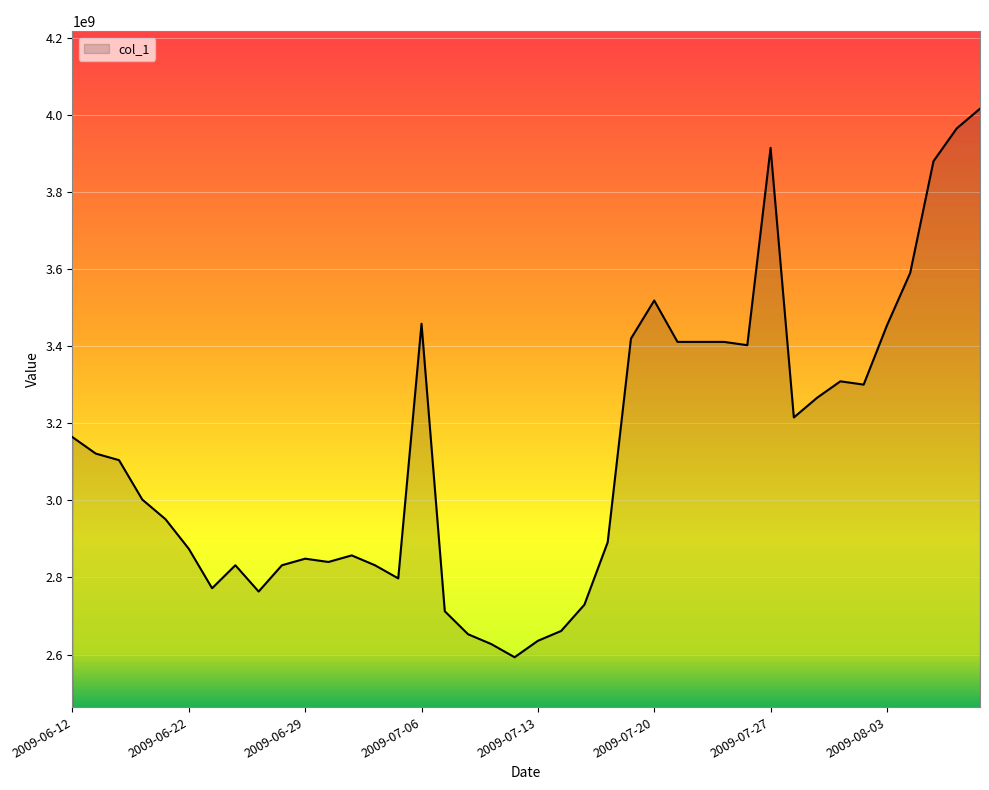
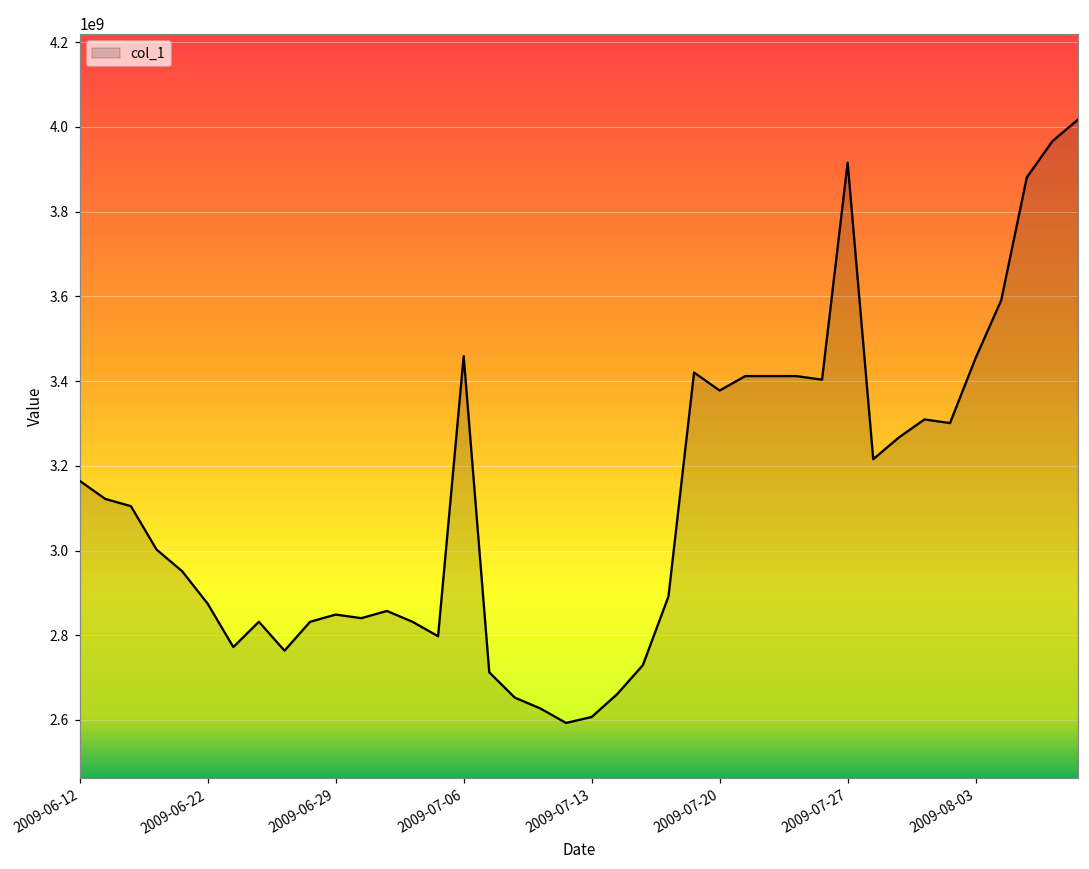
  {
    "2009-06-12": 3160000000,
    "2009-06-22": 2870000000,
    "2009-06-29": 2850000000,
    "2009-07-06": 3460000000,
-   "2009-07-13": 2640000000,
-   "2009-07-20": 3520000000,
+   "2009-07-13": 2610000000,
+   "2009-07-20": 3380000000,
    "2009-07-27": 3920000000,
    "2009-08-03": 3450000000
  }
